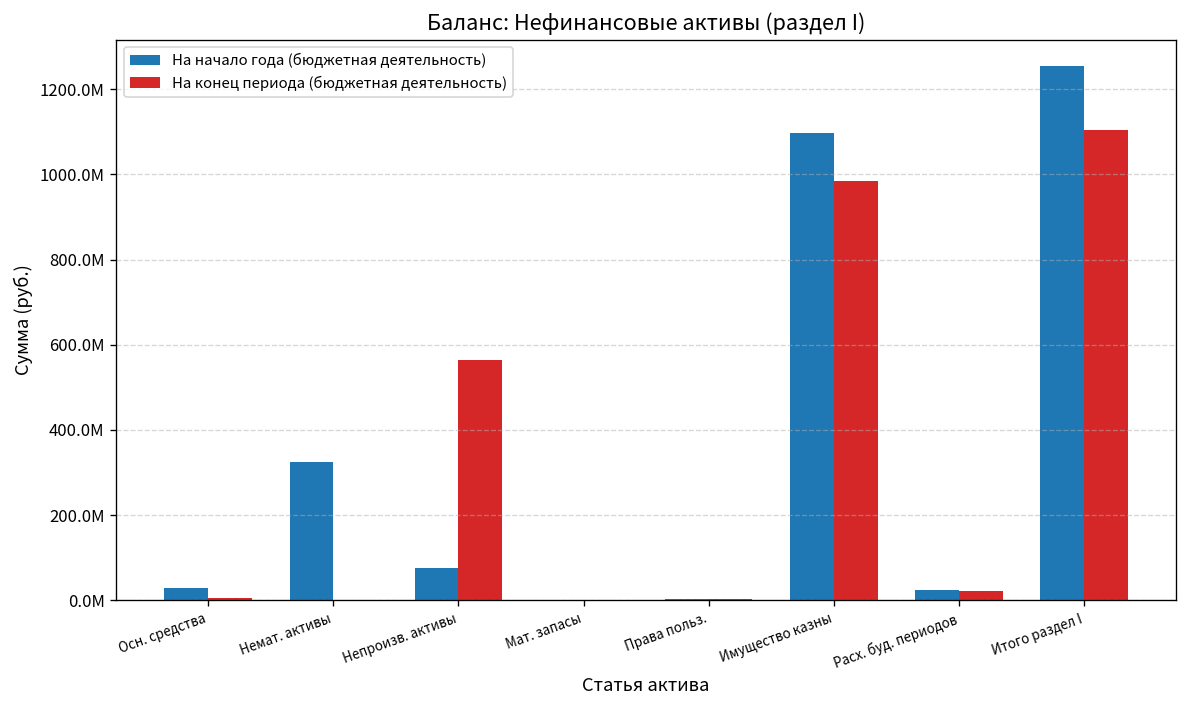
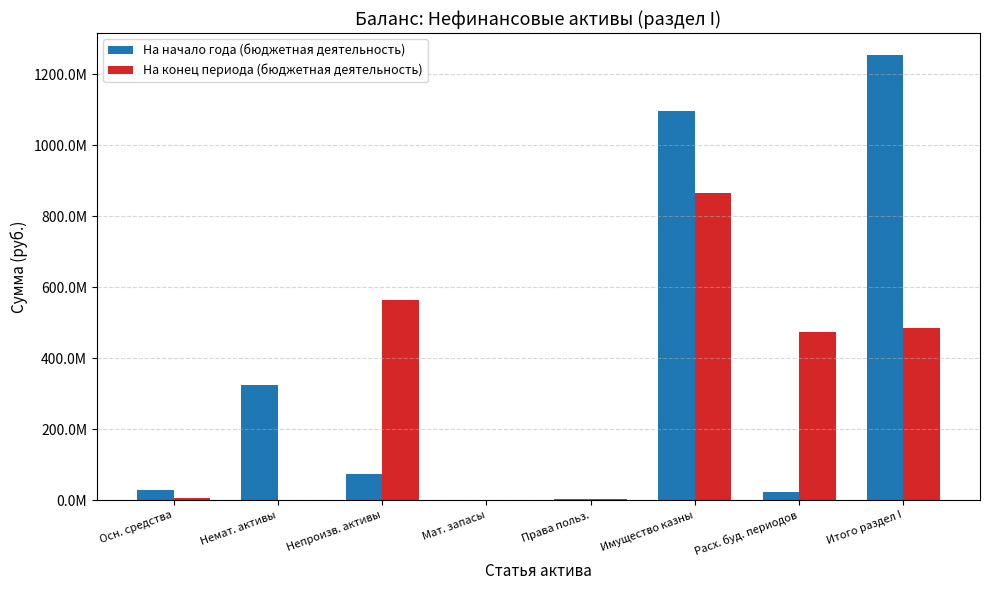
  {
    "На начало года (бюджетная деятельность)": {
      "Осн. средства": 30000000,
      "Немат. активы": 330000000,
      "Непроизв. активы": 70000000,
      "Имущество казны": 1100000000,
      "Расх. буд. периодов": 20000000,
      "Итого раздел I": 1250000000
    },
    "На конец периода (бюджетная деятельность)": {
      "Немат. активы": 0,
      "Непроизв. активы": 560000000,
-     "Имущество казны": 980000000,
-     "Расх. буд. периодов": 20000000,
-     "Итого раздел I": 1100000000
+     "Имущество казны": 860000000,
+     "Расх. буд. периодов": 470000000,
+     "Итого раздел I": 490000000
    }
  }
